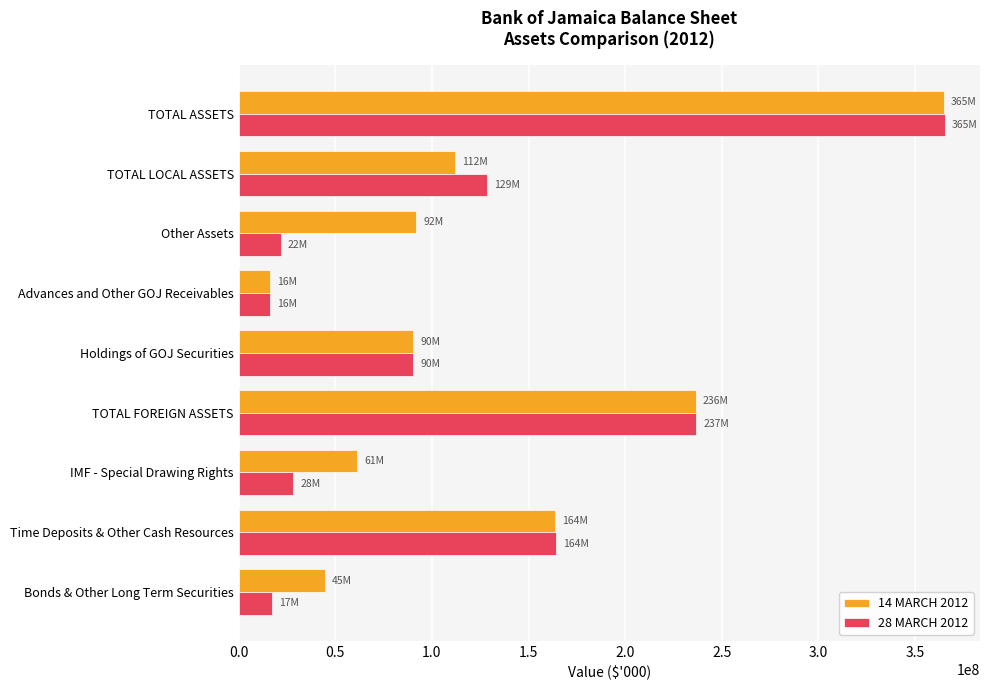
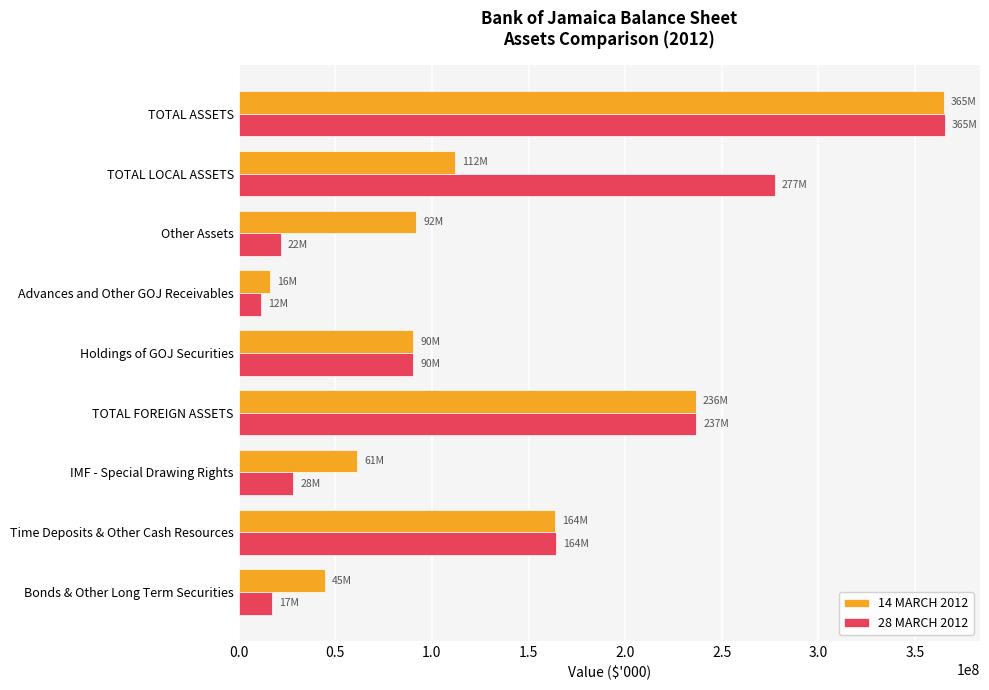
  {
    "14 MARCH 2012": {
      "TOTAL ASSETS": "365M",
      "TOTAL LOCAL ASSETS": "112M",
      "Other Assets": "92M",
      "Advances and Other GOJ Receivables": "16M",
      "Holdings of GOJ Securities": "90M",
      "TOTAL FOREIGN ASSETS": "236M",
      "IMF - Special Drawing Rights": "61M",
      "Time Deposits & Other Cash Resources": "164M",
      "Bonds & Other Long Term Securities": "45M"
    },
    "28 MARCH 2012": {
      "TOTAL ASSETS": "365M",
-     "TOTAL LOCAL ASSETS": "129M",
+     "TOTAL LOCAL ASSETS": "277M",
      "Other Assets": "22M",
-     "Advances and Other GOJ Receivables": "16M",
+     "Advances and Other GOJ Receivables": "12M",
      "Holdings of GOJ Securities": "90M",
      "TOTAL FOREIGN ASSETS": "237M",
      "IMF - Special Drawing Rights": "28M",
      "Time Deposits & Other Cash Resources": "164M",
      "Bonds & Other Long Term Securities": "17M"
    }
  }
